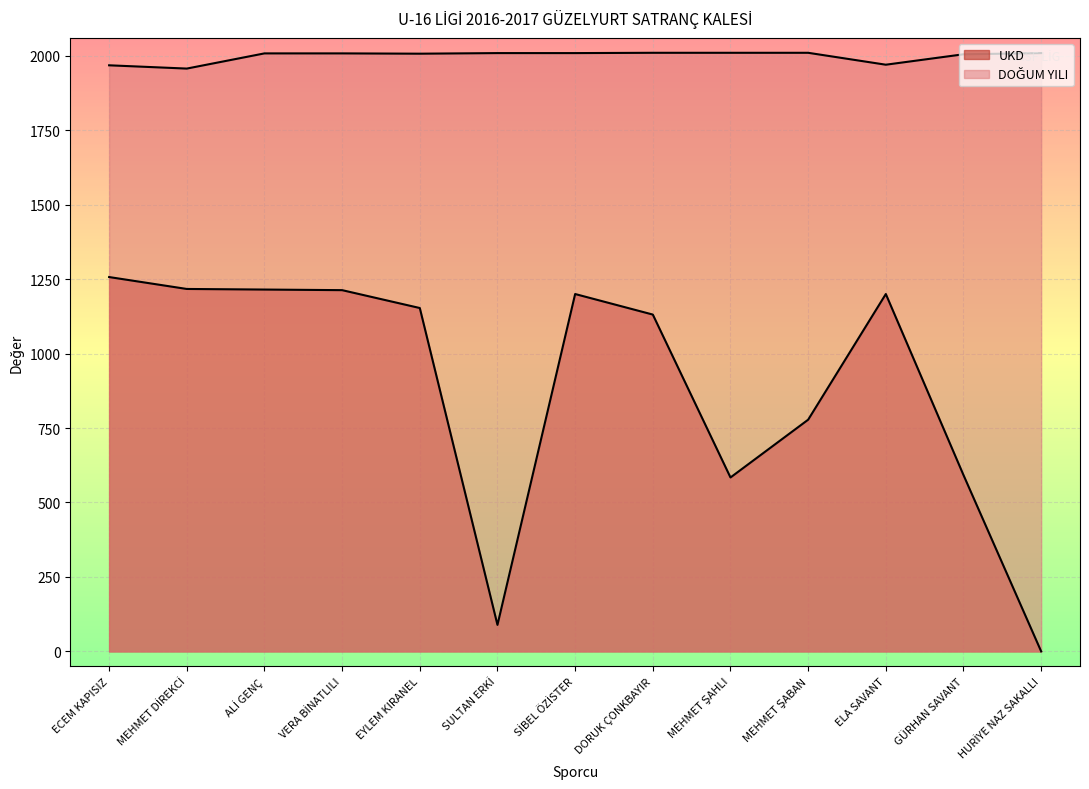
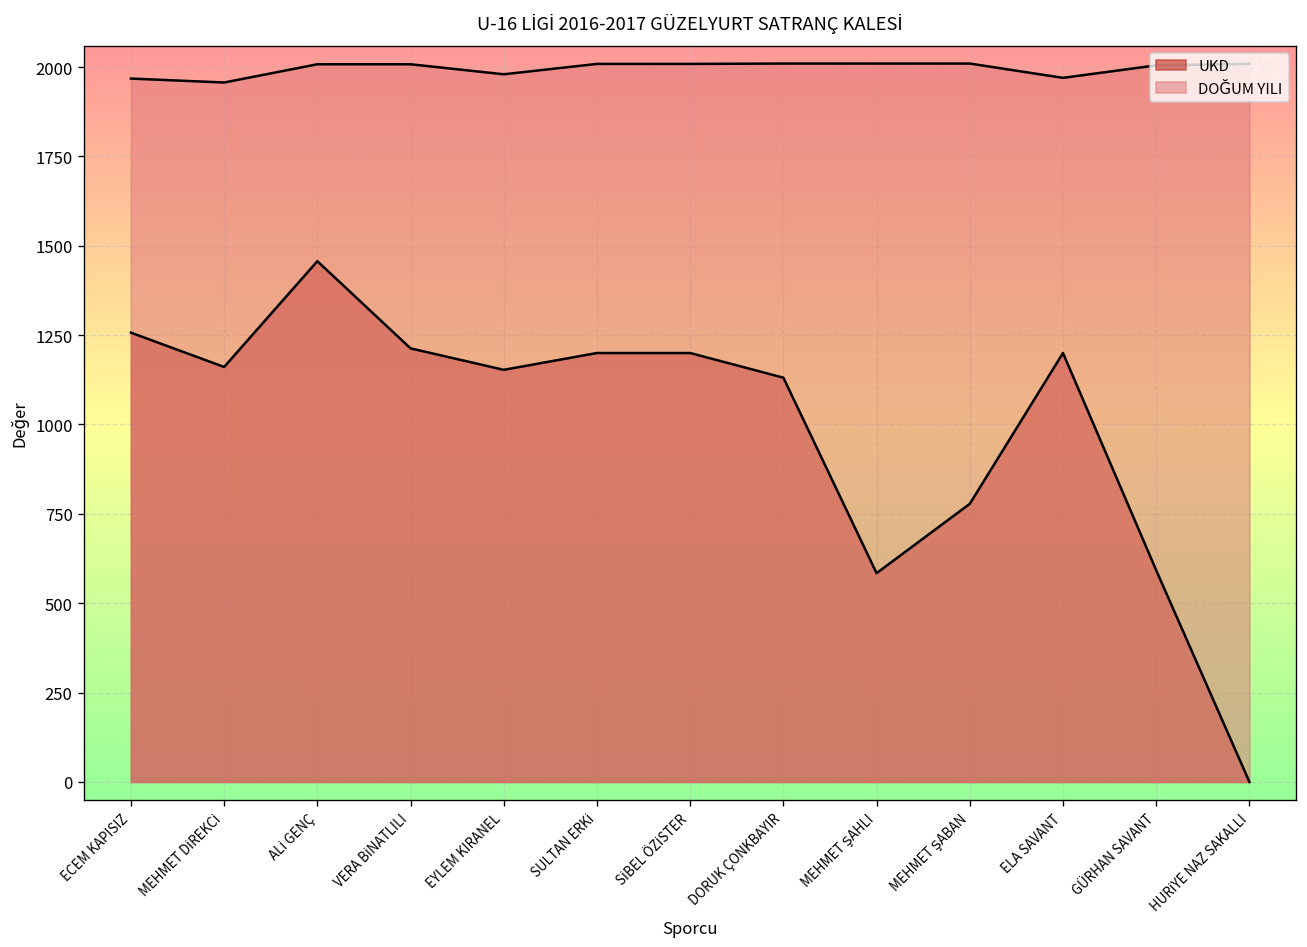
  {
    "UKD": {
      "ECEM KAPISIZ": 1260,
-     "MEHMET DİREKCİ": 1220,
-     "ALİ GENÇ": 1220,
+     "MEHMET DİREKCİ": 1160,
+     "ALİ GENÇ": 1460,
      "VERA BİNATLILI": 1210,
      "EYLEM KIRANEL": 1150,
-     "SULTAN ERKİ": 90,
+     "SULTAN ERKİ": 1200,
      "SİBEL ÖZİSTER": 1200,
      "DORUK ÇONKBAYIR": 1130,
      "MEHMET ŞAHLI": 580,
      "MEHMET ŞABAN": 780,
      "ELA SAVANT": 1200,
      "GÜRHAN SAVANT": 590,
      "HURİYE NAZ SAKALLI": 0
    },
    "DOĞUM YILI": {
      "ECEM KAPISIZ": 1970,
      "MEHMET DİREKCİ": 1960,
      "ALİ GENÇ": 2010,
      "VERA BİNATLILI": 2010,
-     "EYLEM KIRANEL": 2010,
+     "EYLEM KIRANEL": 1980,
      "SULTAN ERKİ": 2010,
      "SİBEL ÖZİSTER": 2010,
      "DORUK ÇONKBAYIR": 2010,
      "MEHMET ŞAHLI": 2010,
      "MEHMET ŞABAN": 2010,
      "ELA SAVANT": 1970
    }
  }
